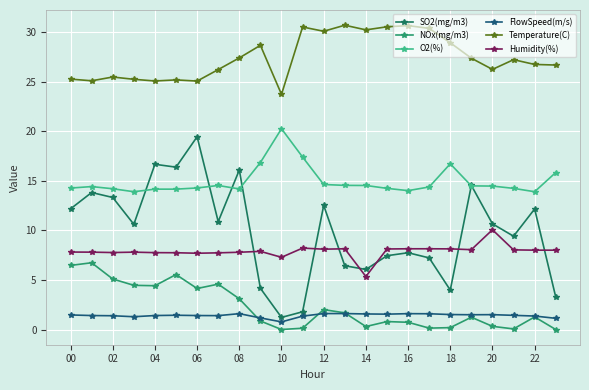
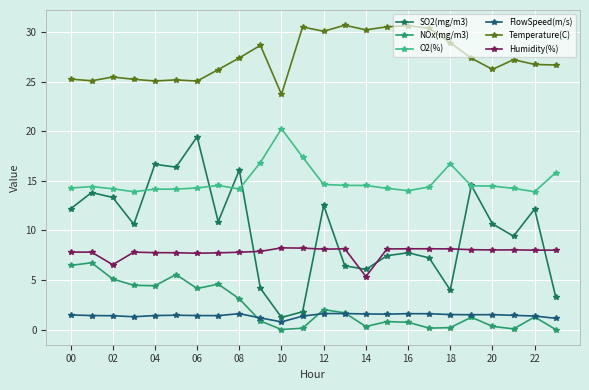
  {
    "Temperature(C)": {
      "00": 25,
      "02": 25,
      "04": 25,
      "06": 25,
      "08": 27,
      "10": 24,
      "12": 30,
      "14": 30,
      "20": 26,
      "22": 27
    },
    "Humidity(%)": {
      "00": 8,
-     "02": 8,
+     "02": 7,
      "04": 8,
      "06": 8,
      "08": 8,
-     "10": 7,
+     "10": 8,
      "12": 8,
      "14": 5,
      "16": 8,
      "18": 8,
-     "20": 10,
+     "20": 8,
      "22": 8
    }
  }
